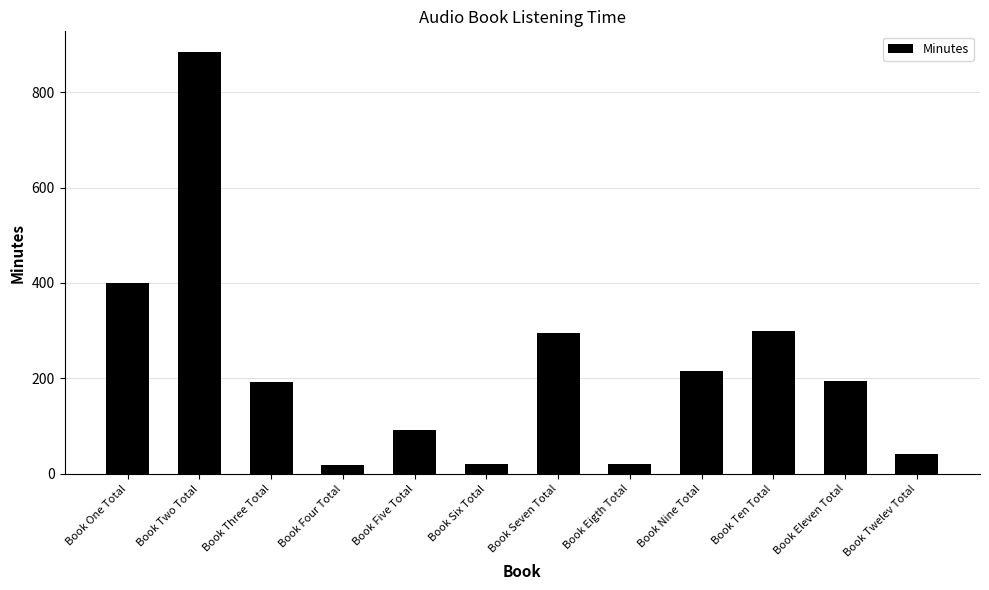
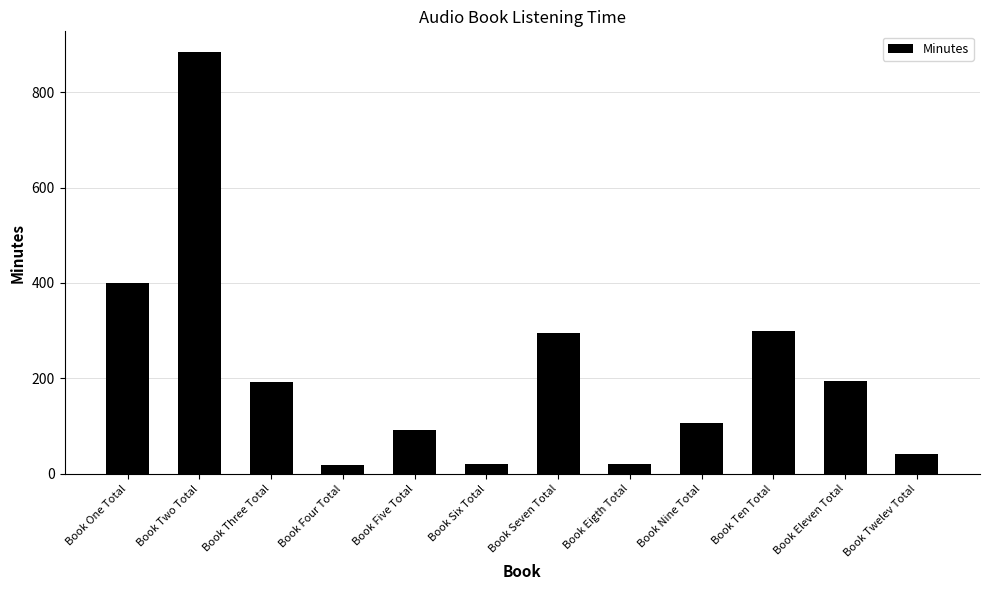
  {
    "Book One Total": 400,
    "Book Two Total": 880,
    "Book Three Total": 190,
    "Book Four Total": 20,
    "Book Five Total": 90,
    "Book Six Total": 20,
    "Book Seven Total": 300,
    "Book Eigth Total": 20,
-   "Book Nine Total": 220,
+   "Book Nine Total": 110,
    "Book Ten Total": 300,
    "Book Eleven Total": 200,
    "Book Twelev Total": 40
  }
